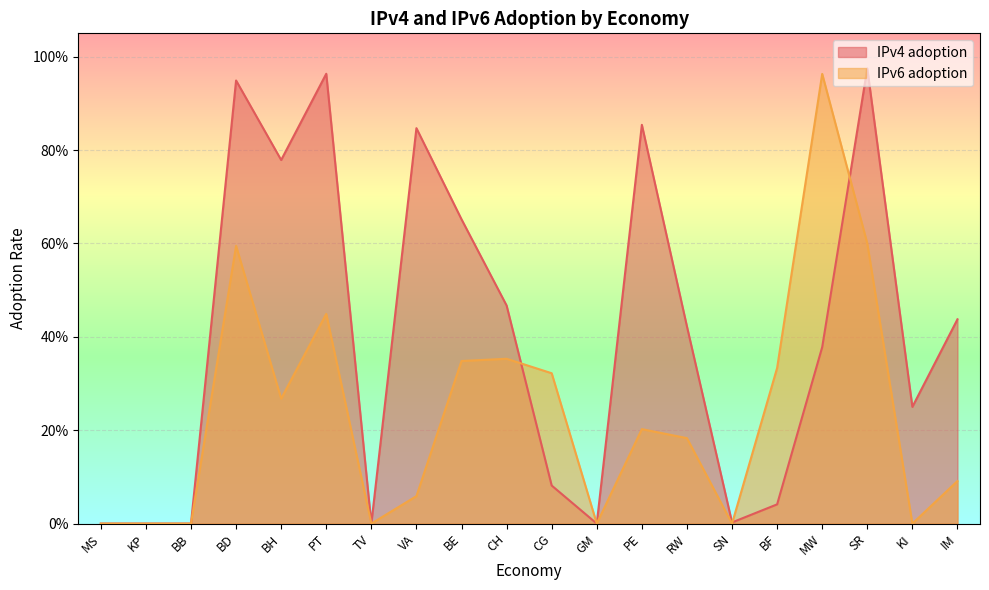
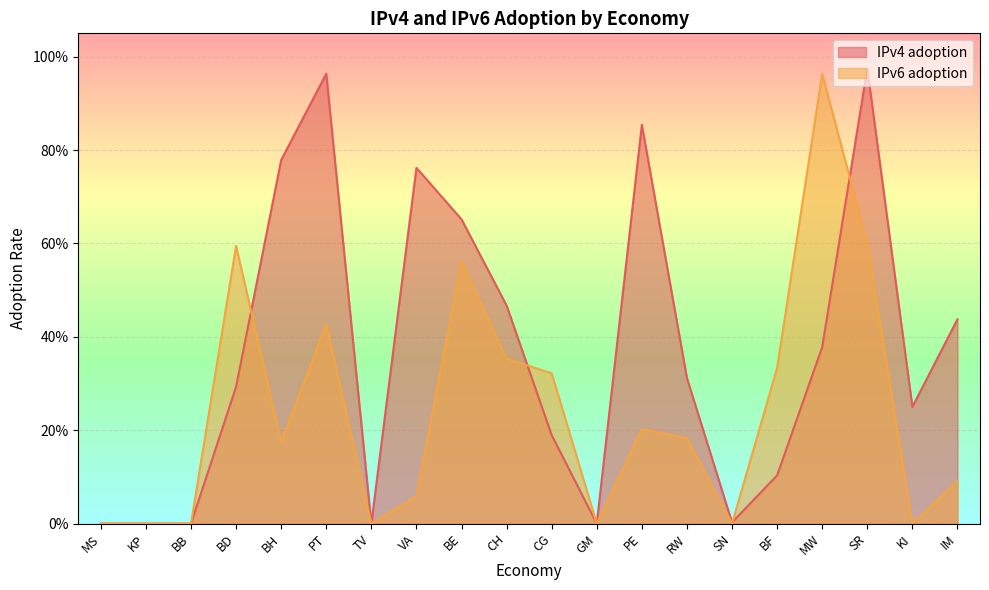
  {
    "IPv4 adoption": {
-     "BD": "95%",
+     "BD": "29%",
      "BH": "78%",
      "PT": "96%",
-     "VA": "85%",
+     "VA": "76%",
      "BE": "65%",
      "CH": "47%",
-     "CG": "8%",
+     "CG": "19%",
      "PE": "85%",
-     "RW": "42%",
-     "BF": "4%",
+     "RW": "31%",
+     "BF": "10%",
      "MW": "38%",
      "KI": "25%",
      "IM": "44%"
    },
    "IPv6 adoption": {
      "BD": "59%",
-     "BH": "27%",
-     "PT": "45%",
+     "BH": "17%",
+     "PT": "43%",
      "VA": "6%",
-     "BE": "35%",
+     "BE": "56%",
      "CH": "35%",
      "CG": "32%",
      "PE": "20%",
      "RW": "18%",
      "BF": "33%",
      "MW": "96%",
      "SR": "60%",
      "KI": "0%",
      "IM": "9%"
    }
  }
